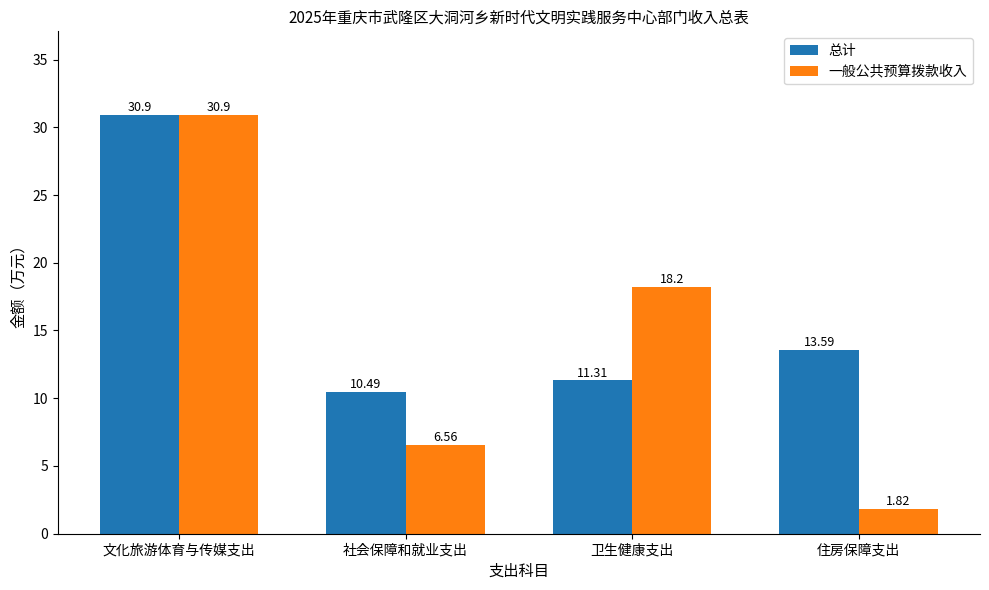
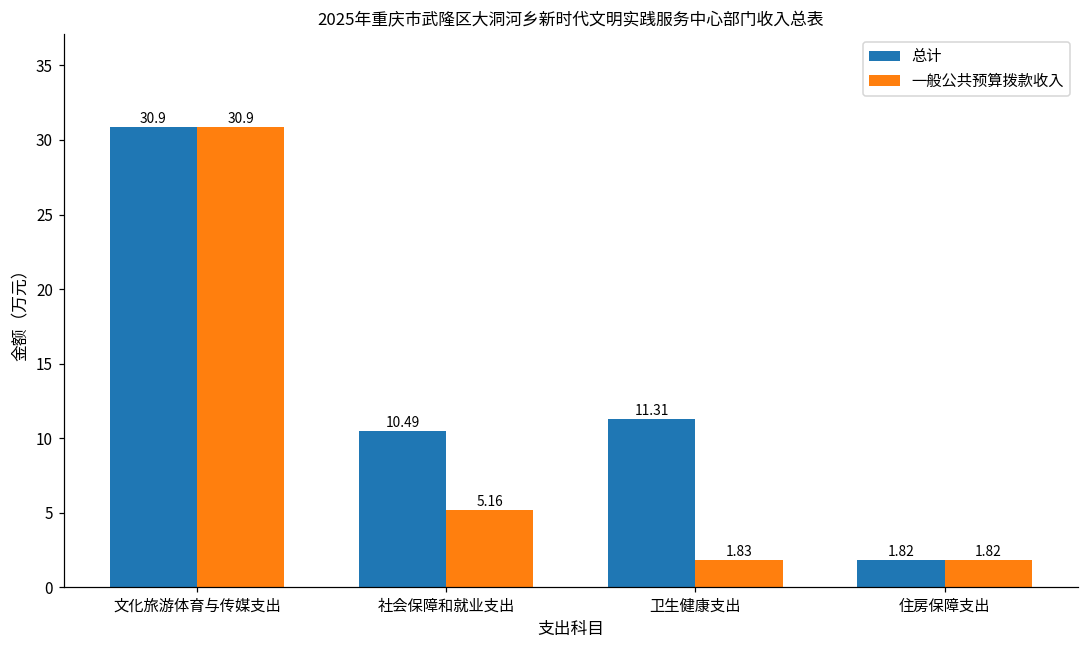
  {
    "总计": {
      "文化旅游体育与传媒支出": 30.9,
      "社会保障和就业支出": 10.49,
      "卫生健康支出": 11.31,
-     "住房保障支出": 13.59
+     "住房保障支出": 1.82
    },
    "一般公共预算拨款收入": {
      "文化旅游体育与传媒支出": 30.9,
-     "社会保障和就业支出": 6.56,
-     "卫生健康支出": 18.2,
+     "社会保障和就业支出": 5.16,
+     "卫生健康支出": 1.83,
      "住房保障支出": 1.82
    }
  }
